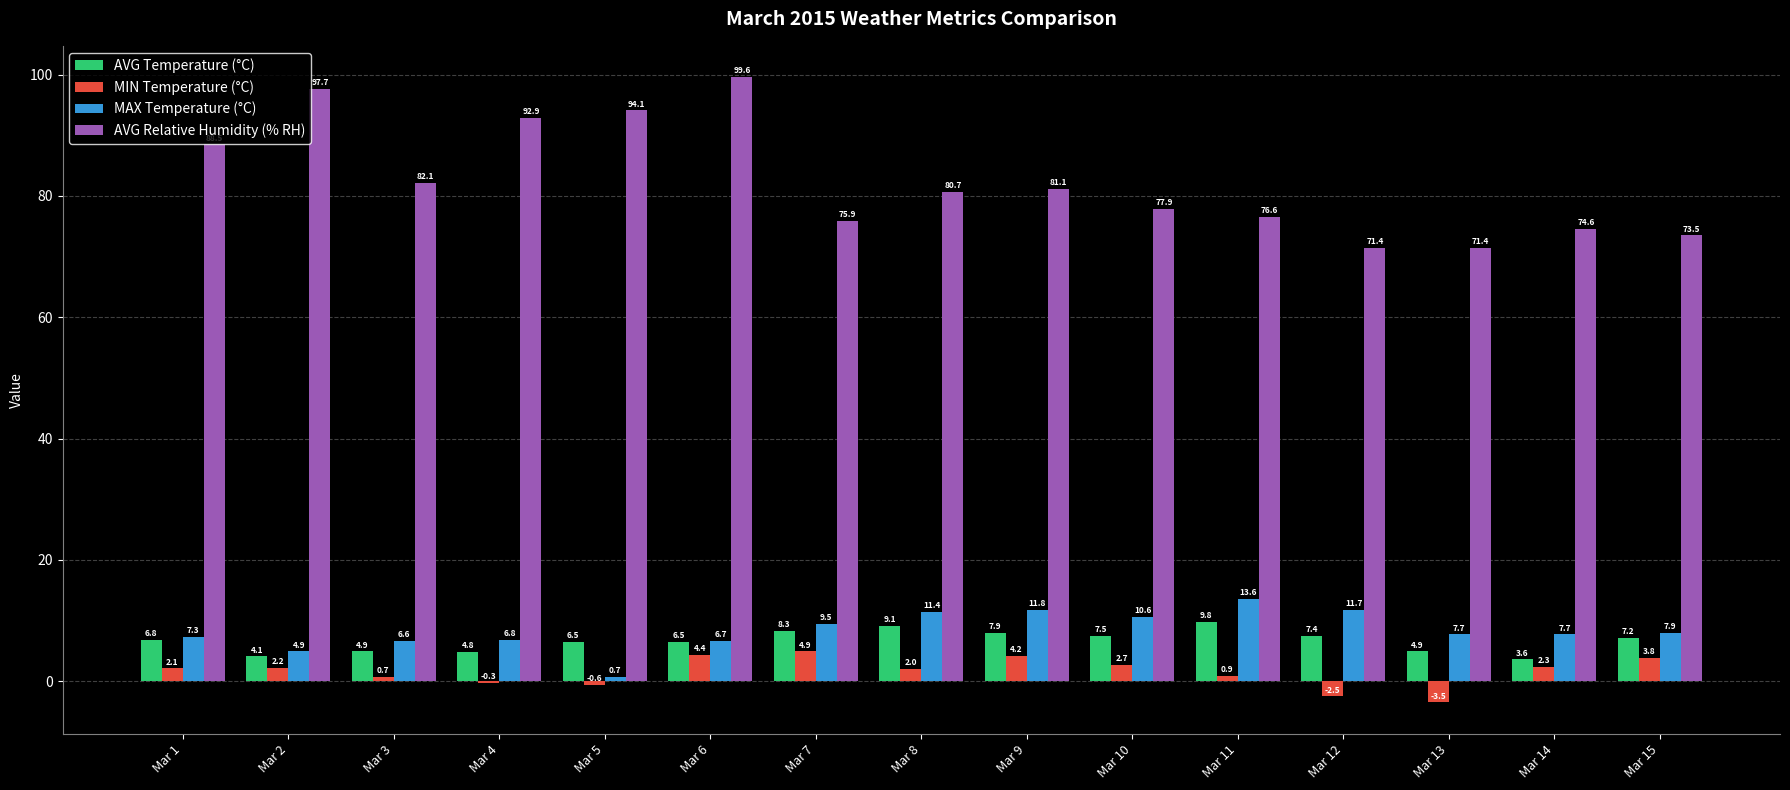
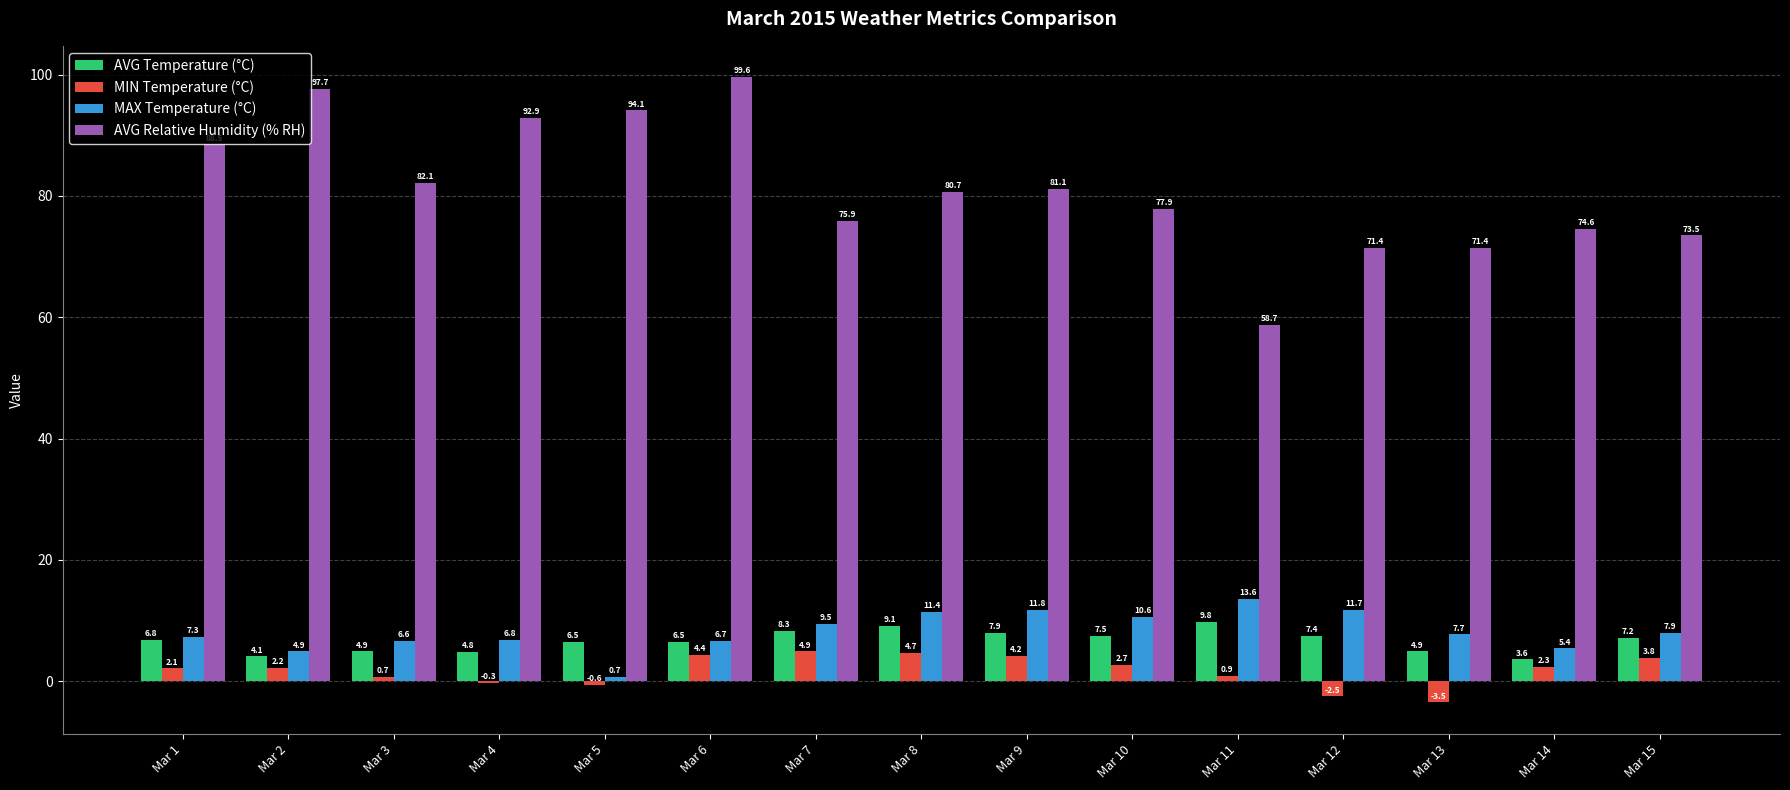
  {
    "AVG Temperature (°C)": {
      "Mar 1": 6.8,
      "Mar 2": 4.1,
      "Mar 3": 4.9,
      "Mar 4": 4.8,
      "Mar 5": 6.5,
      "Mar 6": 6.5,
      "Mar 7": 8.3,
      "Mar 8": 9.1,
      "Mar 9": 7.9,
      "Mar 10": 7.5,
      "Mar 11": 9.8,
      "Mar 12": 7.4,
      "Mar 13": 4.9,
      "Mar 14": 3.6,
      "Mar 15": 7.2
    },
    "MIN Temperature (°C)": {
      "Mar 1": 2.1,
      "Mar 2": 2.2,
      "Mar 3": 0.7,
      "Mar 4": -0.3,
      "Mar 5": -0.6,
      "Mar 6": 4.4,
      "Mar 7": 4.9,
-     "Mar 8": 2.0,
+     "Mar 8": 4.7,
      "Mar 9": 4.2,
      "Mar 10": 2.7,
      "Mar 11": 0.9,
      "Mar 12": -2.5,
      "Mar 13": -3.5,
      "Mar 14": 2.3,
      "Mar 15": 3.8
    },
    "MAX Temperature (°C)": {
      "Mar 1": 7.3,
      "Mar 2": 4.9,
      "Mar 3": 6.6,
      "Mar 4": 6.8,
      "Mar 5": 0.7,
      "Mar 6": 6.7,
      "Mar 7": 9.5,
      "Mar 8": 11.4,
      "Mar 9": 11.8,
      "Mar 10": 10.6,
      "Mar 11": 13.6,
      "Mar 12": 11.7,
      "Mar 13": 7.7,
-     "Mar 14": 7.7,
+     "Mar 14": 5.4,
      "Mar 15": 7.9
    },
    "AVG Relative Humidity (% RH)": {
      "Mar 2": 97.7,
      "Mar 3": 82.1,
      "Mar 4": 92.9,
      "Mar 5": 94.1,
      "Mar 6": 99.6,
      "Mar 7": 75.9,
      "Mar 8": 80.7,
      "Mar 9": 81.1,
      "Mar 10": 77.9,
-     "Mar 11": 76.6,
+     "Mar 11": 58.7,
      "Mar 12": 71.4,
      "Mar 13": 71.4,
      "Mar 14": 74.6,
      "Mar 15": 73.5
    }
  }
